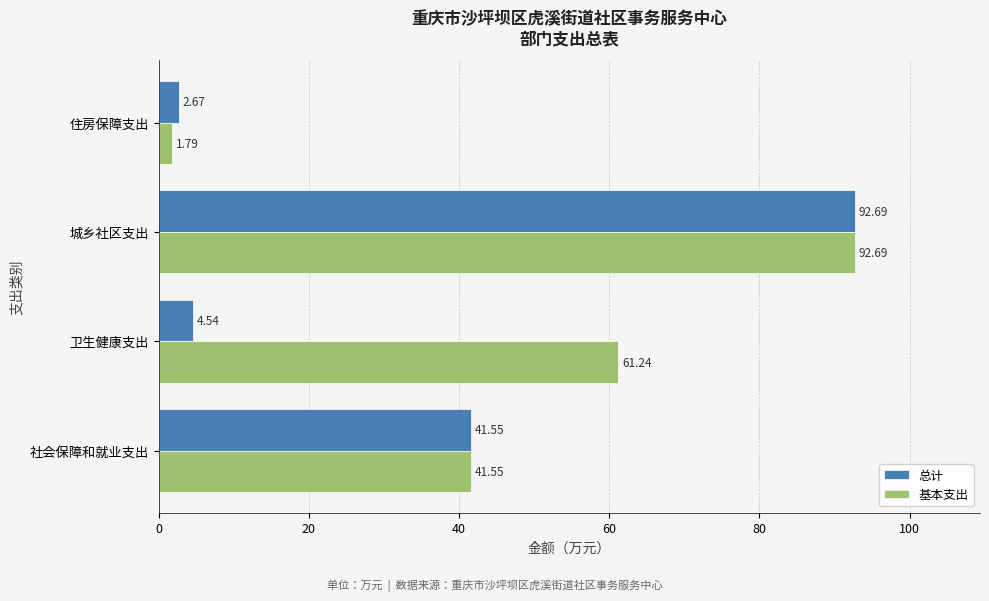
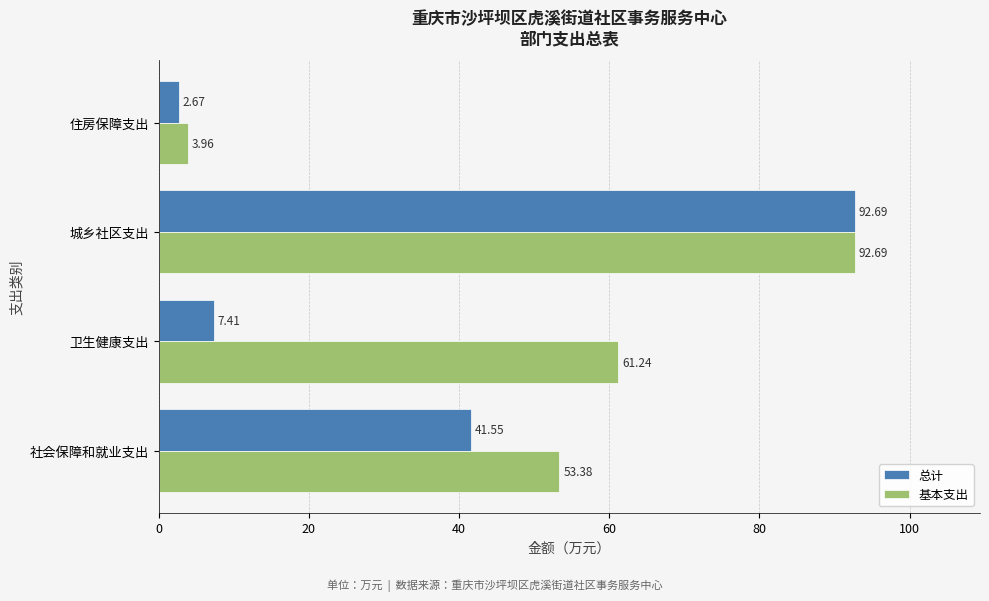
  {
    "总计": {
      "住房保障支出": 2.67,
      "城乡社区支出": 92.69,
-     "卫生健康支出": 4.54,
+     "卫生健康支出": 7.41,
      "社会保障和就业支出": 41.55
    },
    "基本支出": {
-     "住房保障支出": 1.79,
+     "住房保障支出": 3.96,
      "城乡社区支出": 92.69,
      "卫生健康支出": 61.24,
-     "社会保障和就业支出": 41.55
+     "社会保障和就业支出": 53.38
    }
  }
